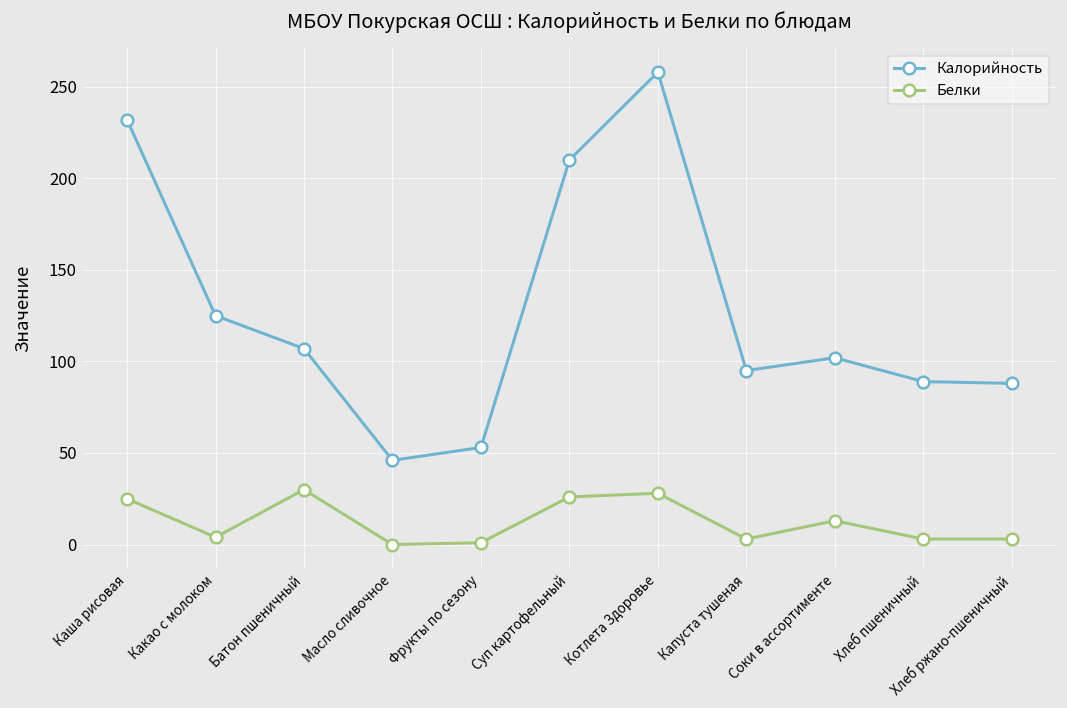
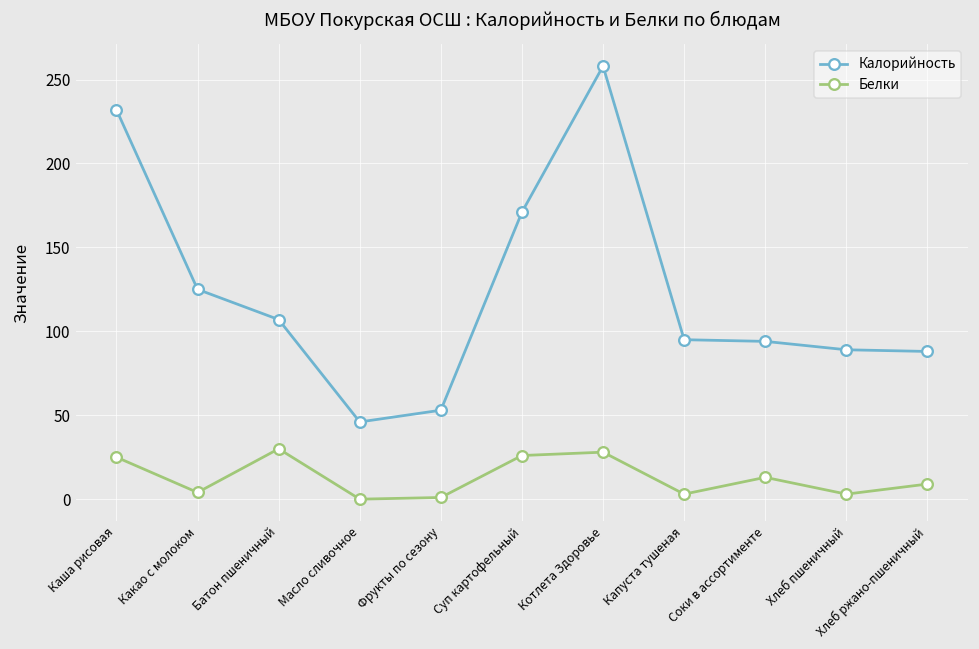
  {
    "Калорийность": {
      "Каша рисовая": 232,
      "Какао с молоком": 125,
      "Батон пшеничный": 107,
      "Масло сливочное": 46,
      "Фрукты по сезону": 53,
-     "Суп картофельный": 210,
+     "Суп картофельный": 171,
      "Котлета Здоровье": 258,
      "Капуста тушеная": 95,
-     "Соки в ассортименте": 102,
+     "Соки в ассортименте": 94,
      "Хлеб пшеничный": 89,
      "Хлеб ржано-пшеничный": 88
    },
    "Белки": {
      "Каша рисовая": 25,
      "Какао с молоком": 4,
      "Батон пшеничный": 30,
      "Масло сливочное": 0,
      "Фрукты по сезону": 1,
      "Суп картофельный": 26,
      "Котлета Здоровье": 28,
      "Капуста тушеная": 3,
      "Соки в ассортименте": 13,
      "Хлеб пшеничный": 3,
-     "Хлеб ржано-пшеничный": 3
+     "Хлеб ржано-пшеничный": 9
    }
  }
